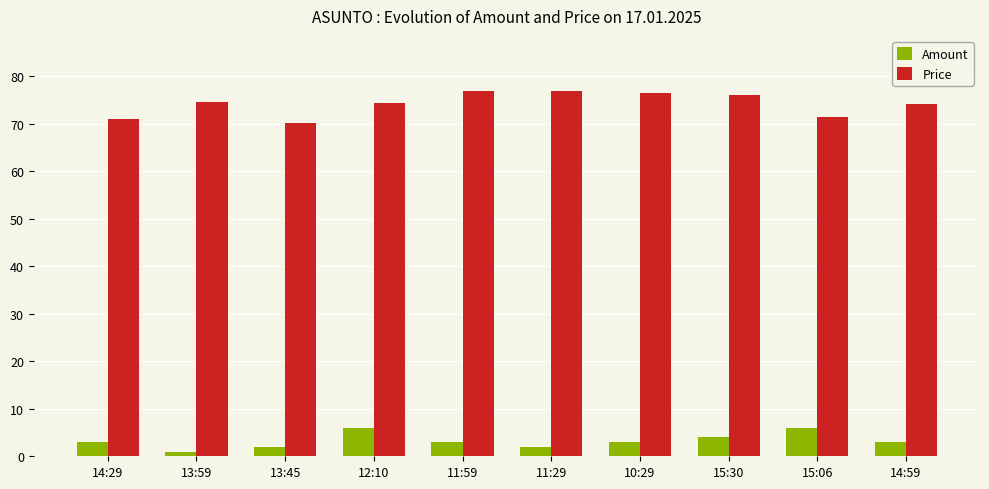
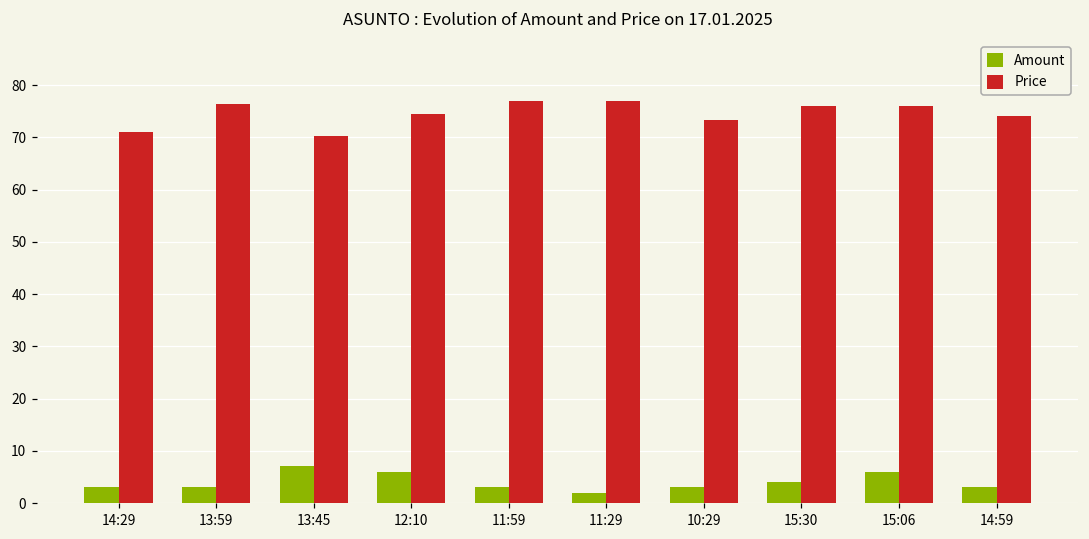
  {
    "Amount": {
      "14:29": 3,
-     "13:59": 1,
-     "13:45": 2,
+     "13:59": 3,
+     "13:45": 7,
      "12:10": 6,
      "11:59": 3,
      "11:29": 2,
      "10:29": 3,
      "15:30": 4,
      "15:06": 6,
      "14:59": 3
    },
    "Price": {
      "14:29": 71,
-     "13:59": 75,
+     "13:59": 77,
      "13:45": 70,
      "12:10": 74,
      "11:59": 77,
      "11:29": 77,
-     "10:29": 77,
+     "10:29": 73,
      "15:30": 76,
-     "15:06": 71,
+     "15:06": 76,
      "14:59": 74
    }
  }
